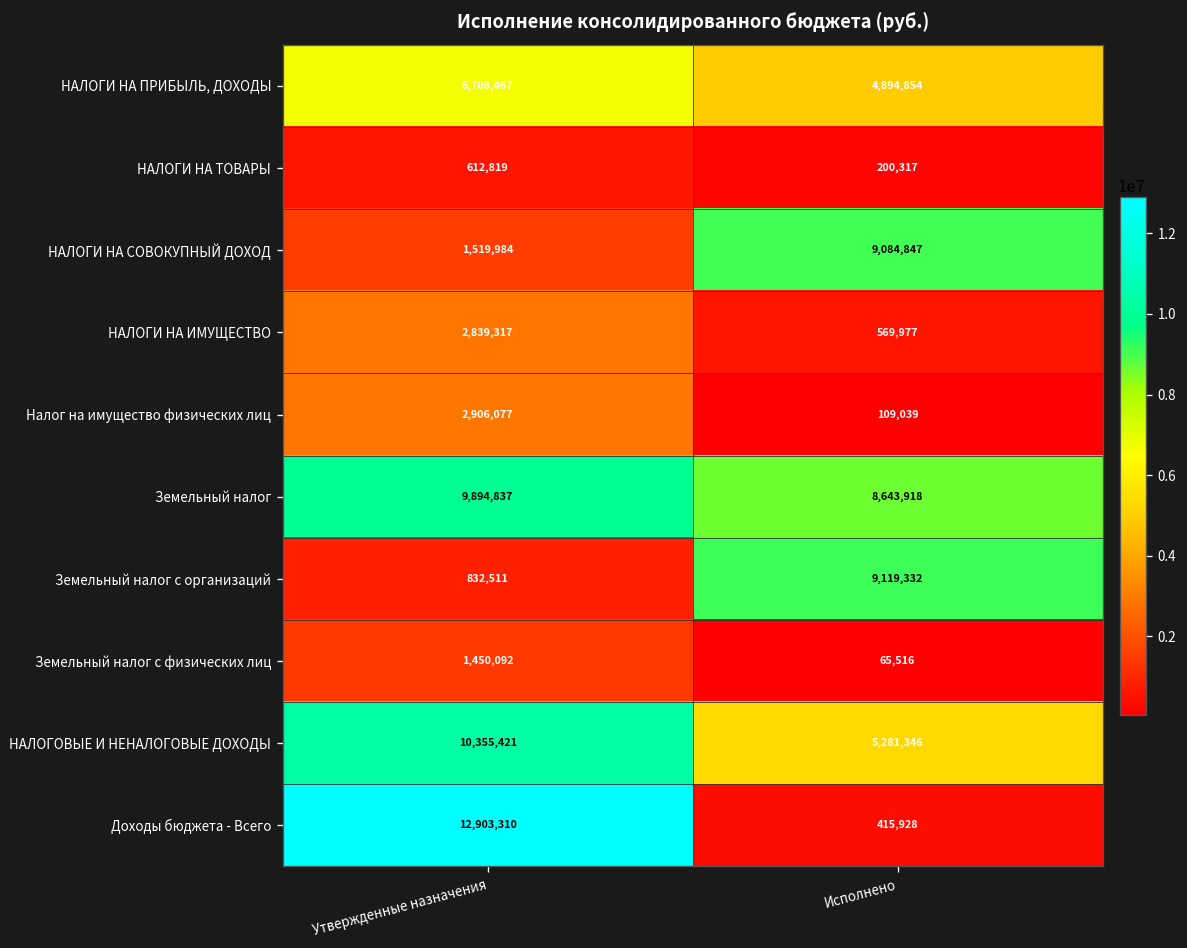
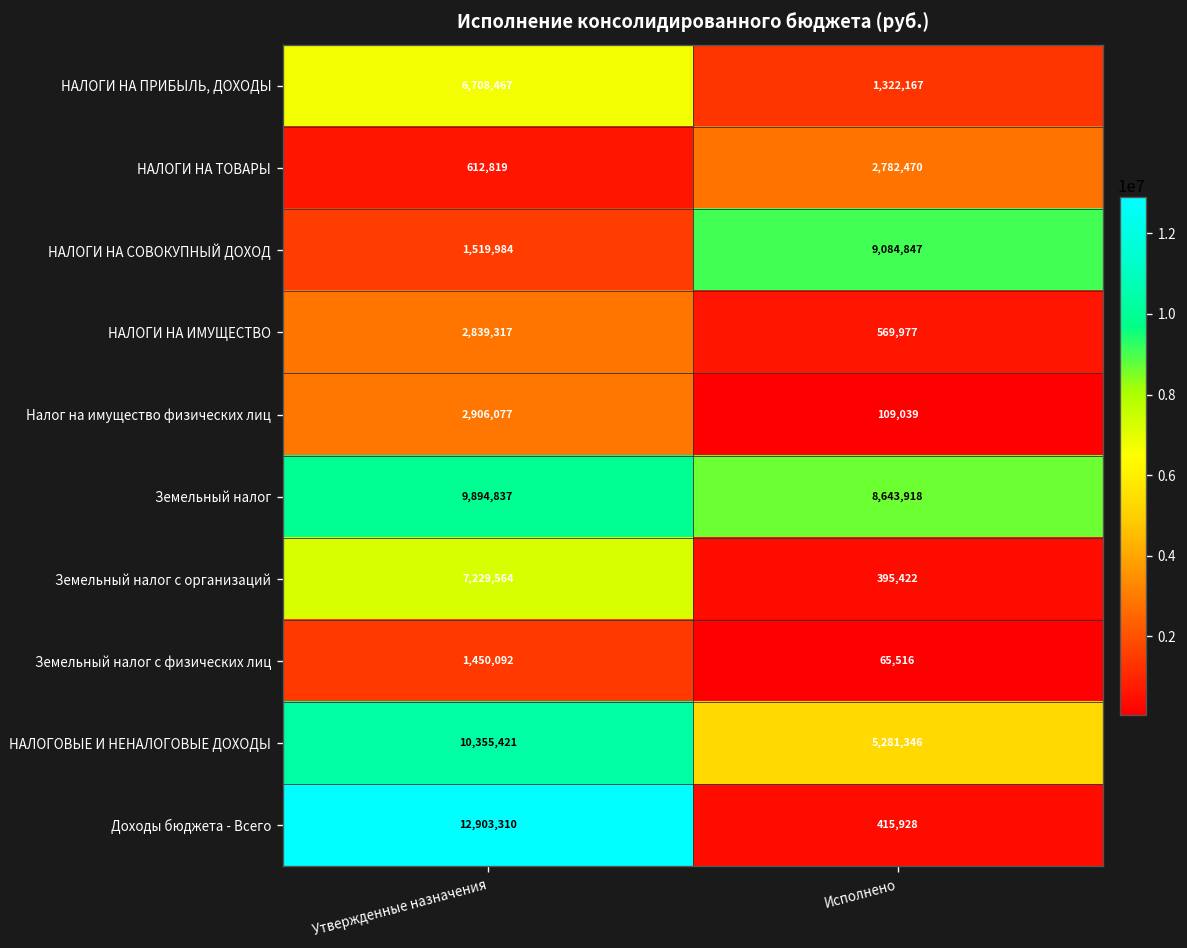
  {
    "НАЛОГИ НА ПРИБЫЛЬ, ДОХОДЫ": {
      "Утвержденные назначения": "6,708,467",
-     "Исполнено": "4,894,854"
+     "Исполнено": "1,322,167"
    },
    "НАЛОГИ НА ТОВАРЫ": {
      "Утвержденные назначения": "612,819",
-     "Исполнено": "200,317"
+     "Исполнено": "2,782,470"
    },
    "НАЛОГИ НА СОВОКУПНЫЙ ДОХОД": {
      "Утвержденные назначения": "1,519,984",
      "Исполнено": "9,084,847"
    },
    "НАЛОГИ НА ИМУЩЕСТВО": {
      "Утвержденные назначения": "2,839,317",
      "Исполнено": "569,977"
    },
    "Налог на имущество физических лиц": {
      "Утвержденные назначения": "2,906,077",
      "Исполнено": "109,039"
    },
    "Земельный налог": {
      "Утвержденные назначения": "9,894,837",
      "Исполнено": "8,643,918"
    },
    "Земельный налог с организаций": {
-     "Утвержденные назначения": "832,511",
-     "Исполнено": "9,119,332"
+     "Утвержденные назначения": "7,229,564",
+     "Исполнено": "395,422"
    },
    "Земельный налог с физических лиц": {
      "Утвержденные назначения": "1,450,092",
      "Исполнено": "65,516"
    },
    "НАЛОГОВЫЕ И НЕНАЛОГОВЫЕ ДОХОДЫ": {
      "Утвержденные назначения": "10,355,421",
      "Исполнено": "5,281,346"
    },
    "Доходы бюджета - Всего": {
      "Утвержденные назначения": "12,903,310",
      "Исполнено": "415,928"
    }
  }
